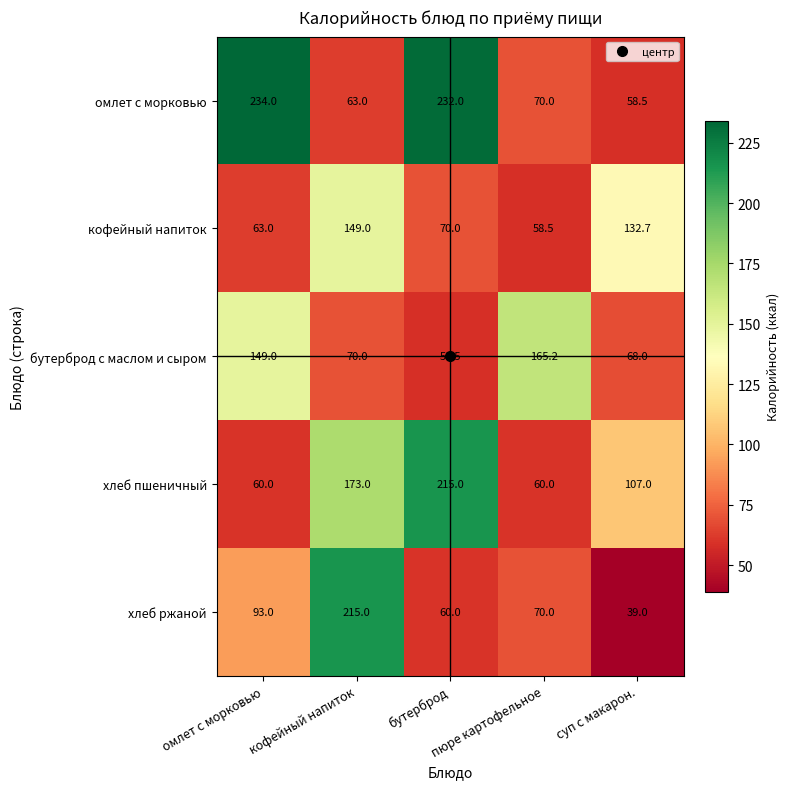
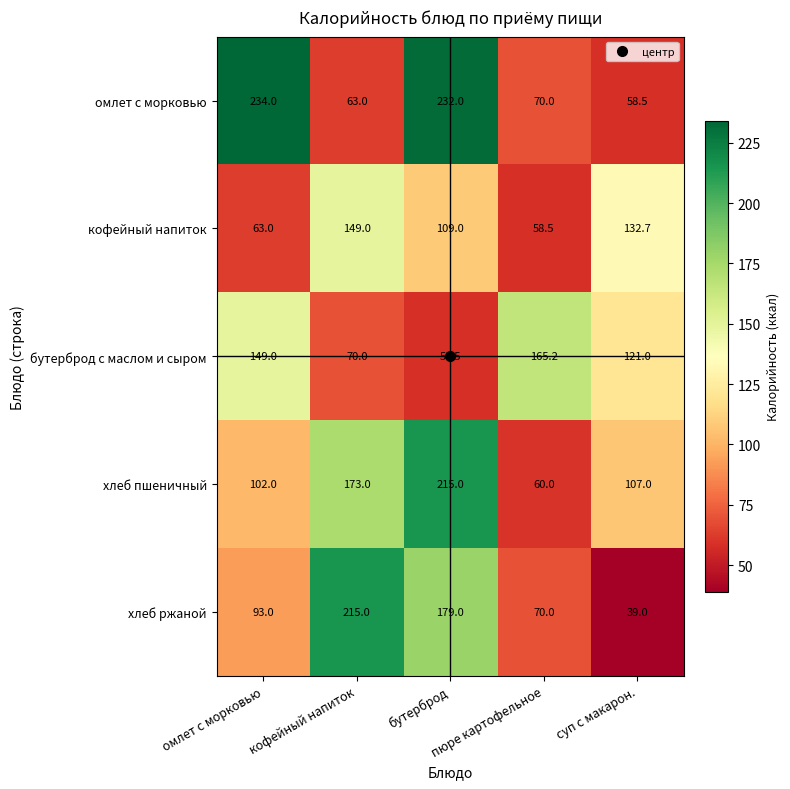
  {
    "омлет с морковью": {
      "омлет с морковью": 234.0,
      "кофейный напиток": 63.0,
      "бутерброд": 232.0,
      "пюре картофельное": 70.0,
      "суп с макарон.": 58.5
    },
    "кофейный напиток": {
      "омлет с морковью": 63.0,
      "кофейный напиток": 149.0,
-     "бутерброд": 70.0,
+     "бутерброд": 109.0,
      "пюре картофельное": 58.5,
      "суп с макарон.": 132.7
    },
    "бутерброд с маслом и сыром": {
      "омлет с морковью": 149.0,
      "кофейный напиток": 70.0,
      "пюре картофельное": 165.2,
-     "суп с макарон.": 68.0
+     "суп с макарон.": 121.0
    },
    "хлеб пшеничный": {
-     "омлет с морковью": 60.0,
+     "омлет с морковью": 102.0,
      "кофейный напиток": 173.0,
      "бутерброд": 215.0,
      "пюре картофельное": 60.0,
      "суп с макарон.": 107.0
    },
    "хлеб ржаной": {
      "омлет с морковью": 93.0,
      "кофейный напиток": 215.0,
-     "бутерброд": 60.0,
+     "бутерброд": 179.0,
      "пюре картофельное": 70.0,
      "суп с макарон.": 39.0
    }
  }
